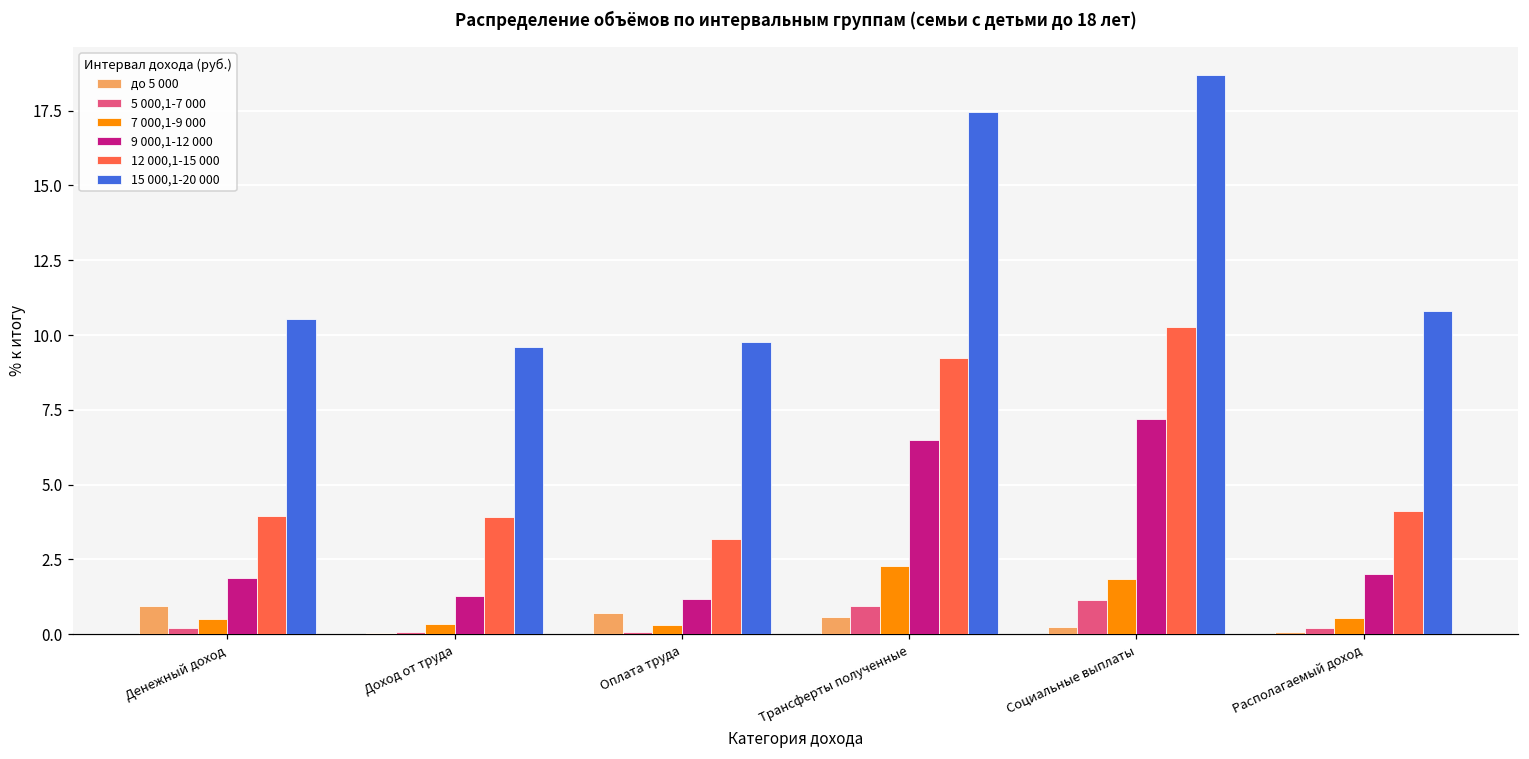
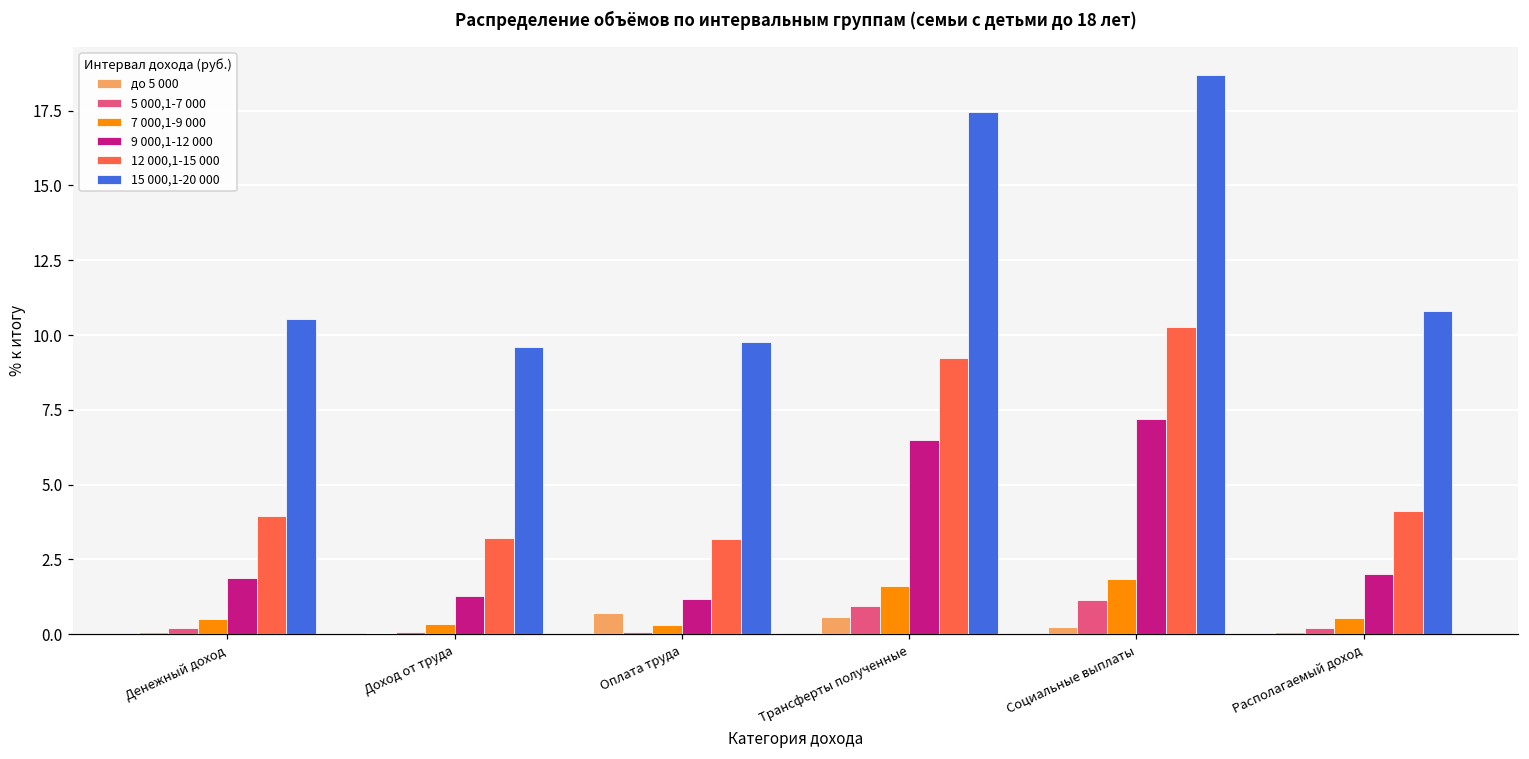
  {
    "до 5 000": {
-     "Денежный доход": 0.9,
+     "Денежный доход": 0.1,
      "Оплата труда": 0.7,
      "Трансферты полученные": 0.6,
      "Социальные выплаты": 0.2
    },
    "5 000,1-7 000": {
      "Денежный доход": 0.2,
      "Трансферты полученные": 1.0,
      "Социальные выплаты": 1.1,
      "Располагаемый доход": 0.2
    },
    "7 000,1-9 000": {
      "Денежный доход": 0.5,
      "Доход от труда": 0.4,
      "Оплата труда": 0.3,
-     "Трансферты полученные": 2.3,
+     "Трансферты полученные": 1.6,
      "Социальные выплаты": 1.8,
      "Располагаемый доход": 0.5
    },
    "9 000,1-12 000": {
      "Денежный доход": 1.9,
      "Доход от труда": 1.3,
      "Оплата труда": 1.2,
      "Трансферты полученные": 6.5,
      "Социальные выплаты": 7.2,
      "Располагаемый доход": 2.0
    },
    "12 000,1-15 000": {
      "Денежный доход": 3.9,
-     "Доход от труда": 3.9,
+     "Доход от труда": 3.2,
      "Оплата труда": 3.2,
      "Трансферты полученные": 9.2,
      "Социальные выплаты": 10.3,
      "Располагаемый доход": 4.1
    },
    "15 000,1-20 000": {
      "Денежный доход": 10.5,
      "Доход от труда": 9.6,
      "Оплата труда": 9.8,
      "Трансферты полученные": 17.4,
      "Социальные выплаты": 18.7,
      "Располагаемый доход": 10.8
    }
  }
